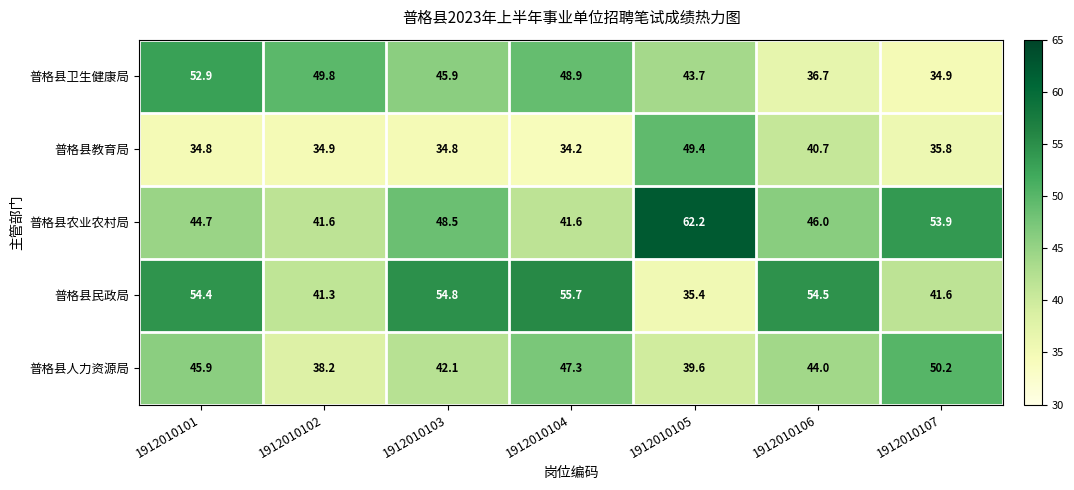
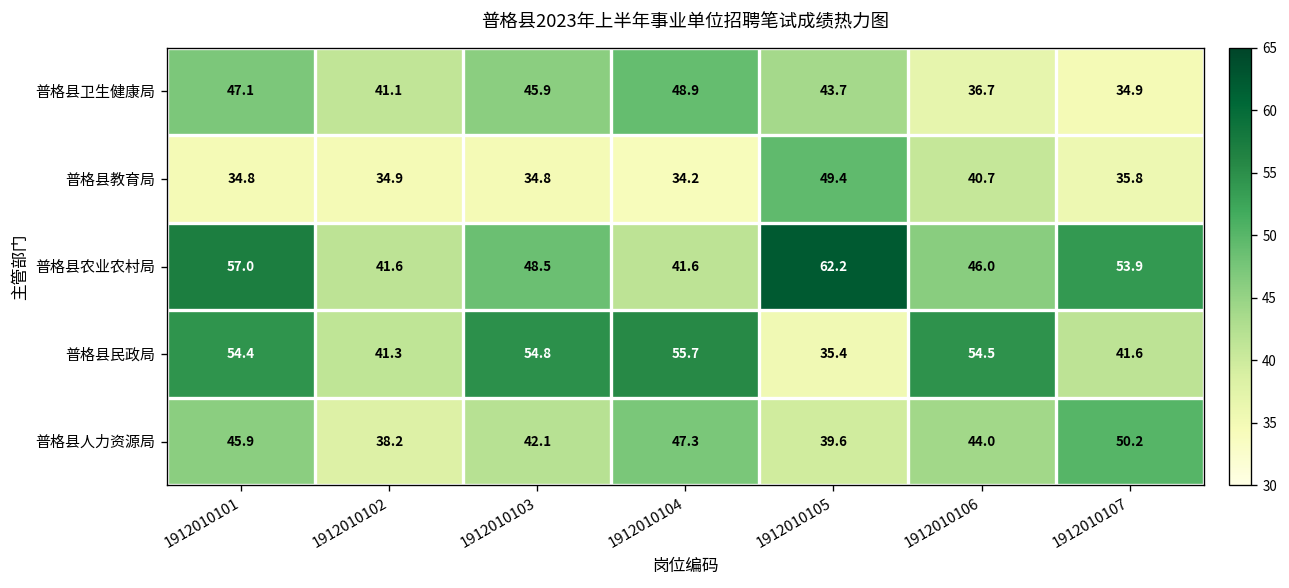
  {
    "普格县卫生健康局": {
-     "1912010101": 52.9,
-     "1912010102": 49.8,
+     "1912010101": 47.1,
+     "1912010102": 41.1,
      "1912010103": 45.9,
      "1912010104": 48.9,
      "1912010105": 43.7,
      "1912010106": 36.7,
      "1912010107": 34.9
    },
    "普格县教育局": {
      "1912010101": 34.8,
      "1912010102": 34.9,
      "1912010103": 34.8,
      "1912010104": 34.2,
      "1912010105": 49.4,
      "1912010106": 40.7,
      "1912010107": 35.8
    },
    "普格县农业农村局": {
-     "1912010101": 44.7,
+     "1912010101": 57.0,
      "1912010102": 41.6,
      "1912010103": 48.5,
      "1912010104": 41.6,
      "1912010105": 62.2,
      "1912010106": 46.0,
      "1912010107": 53.9
    },
    "普格县民政局": {
      "1912010101": 54.4,
      "1912010102": 41.3,
      "1912010103": 54.8,
      "1912010104": 55.7,
      "1912010105": 35.4,
      "1912010106": 54.5,
      "1912010107": 41.6
    },
    "普格县人力资源局": {
      "1912010101": 45.9,
      "1912010102": 38.2,
      "1912010103": 42.1,
      "1912010104": 47.3,
      "1912010105": 39.6,
      "1912010106": 44.0,
      "1912010107": 50.2
    }
  }
